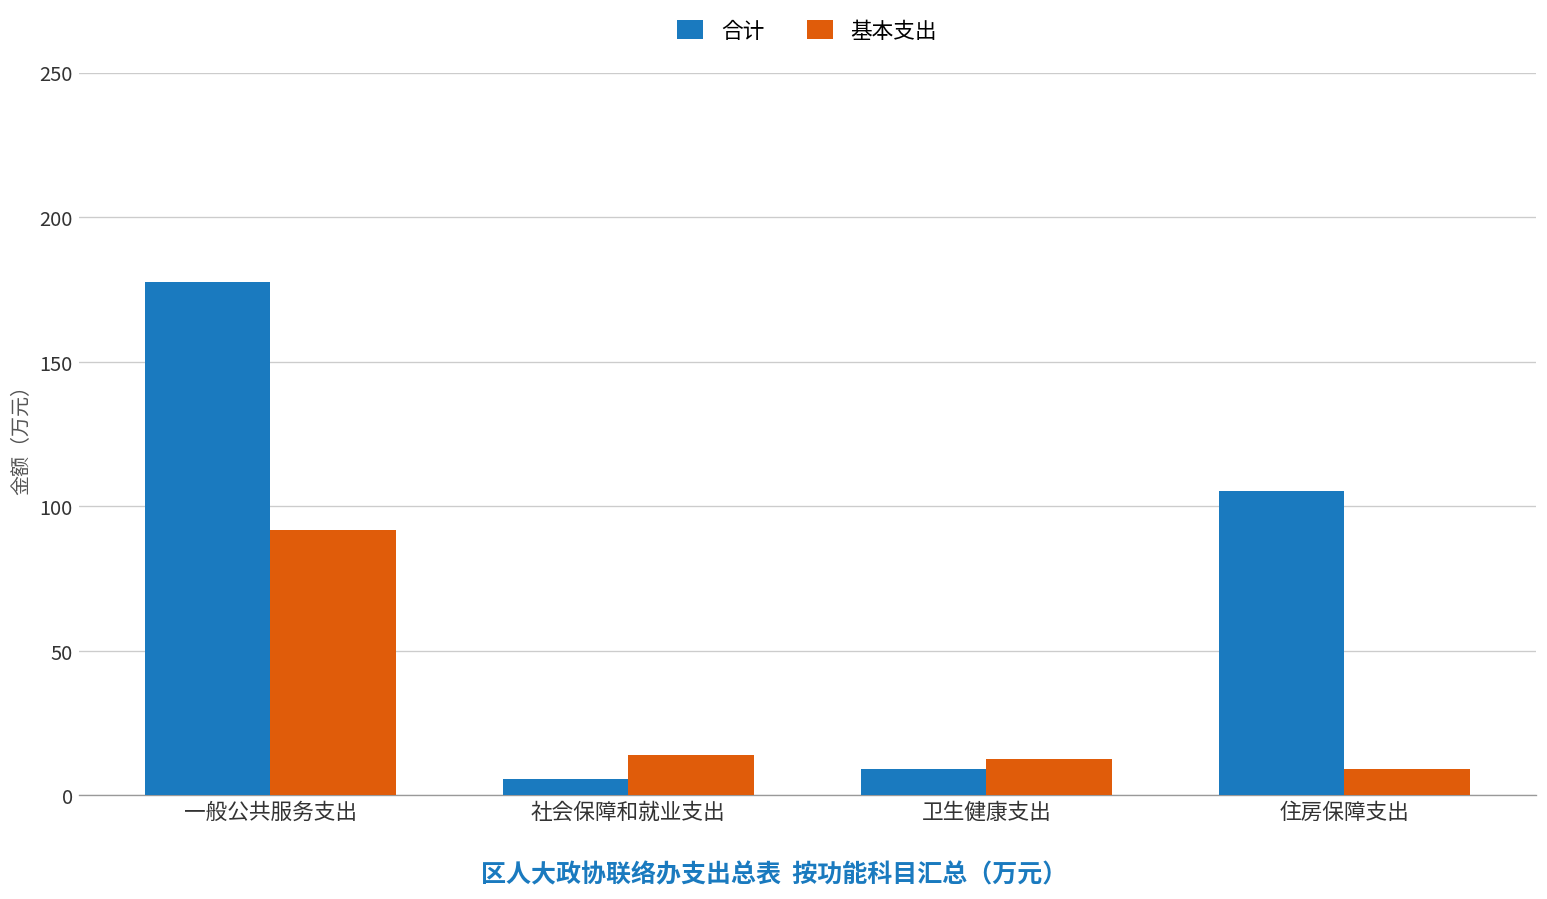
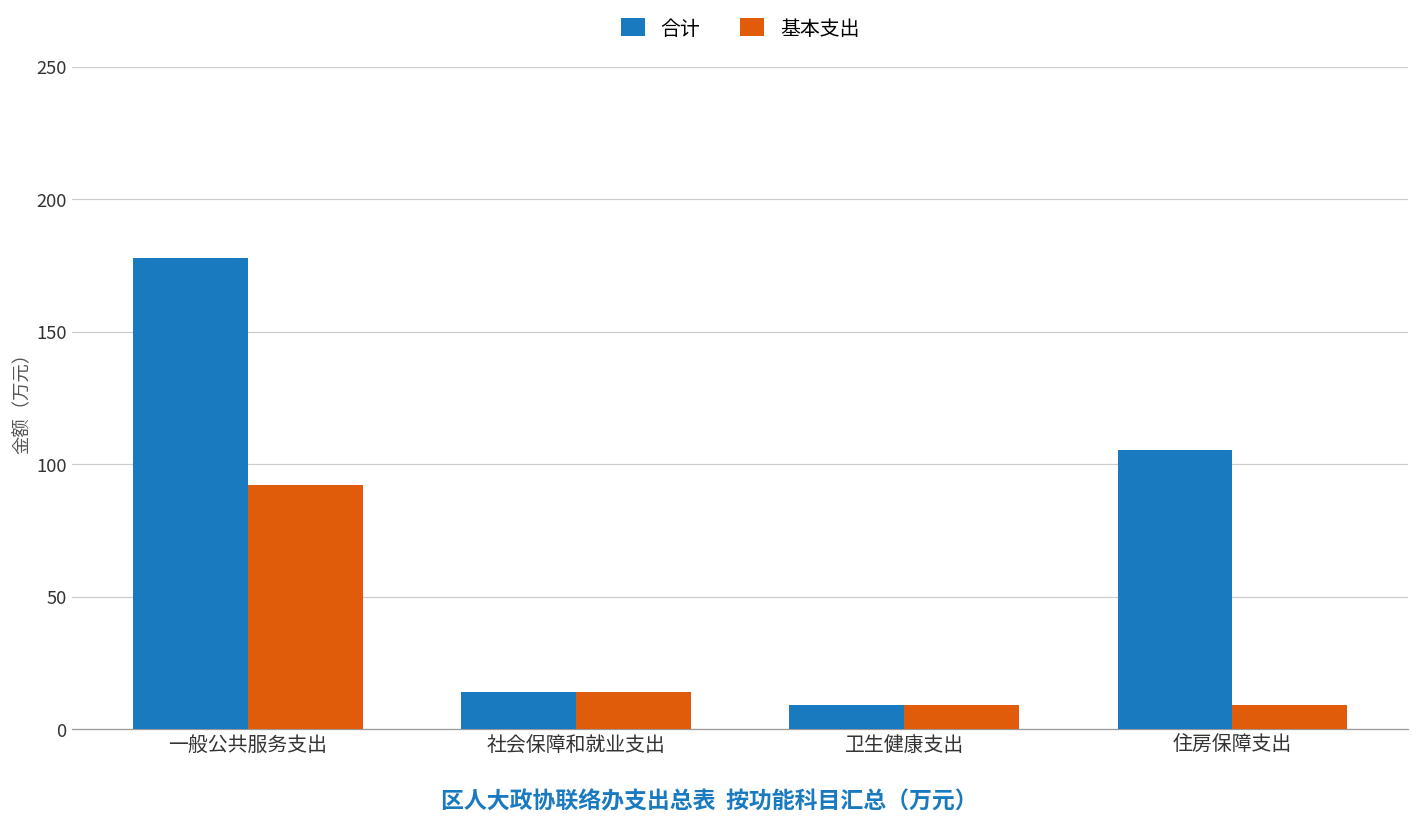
  {
    "合计": {
      "一般公共服务支出": 178,
-     "社会保障和就业支出": 6,
+     "社会保障和就业支出": 14,
      "卫生健康支出": 9,
      "住房保障支出": 105
    },
    "基本支出": {
      "一般公共服务支出": 92,
      "社会保障和就业支出": 14,
-     "卫生健康支出": 13,
+     "卫生健康支出": 9,
      "住房保障支出": 9
    }
  }
